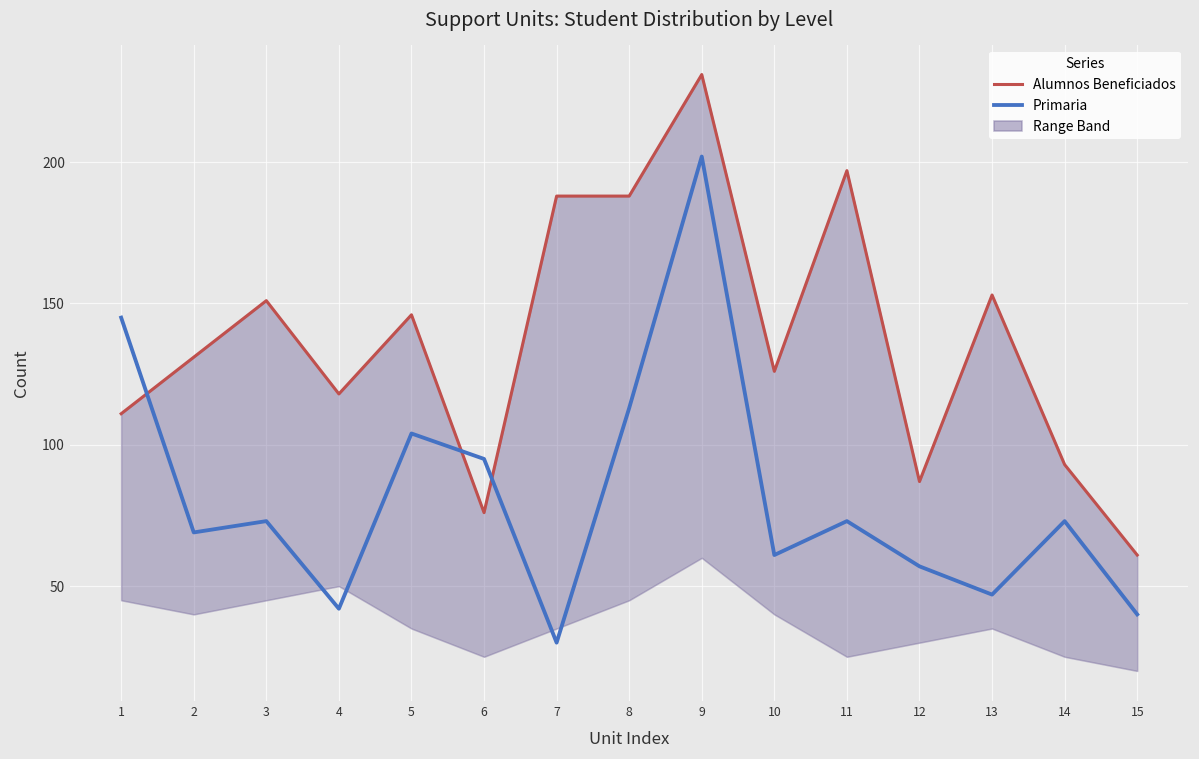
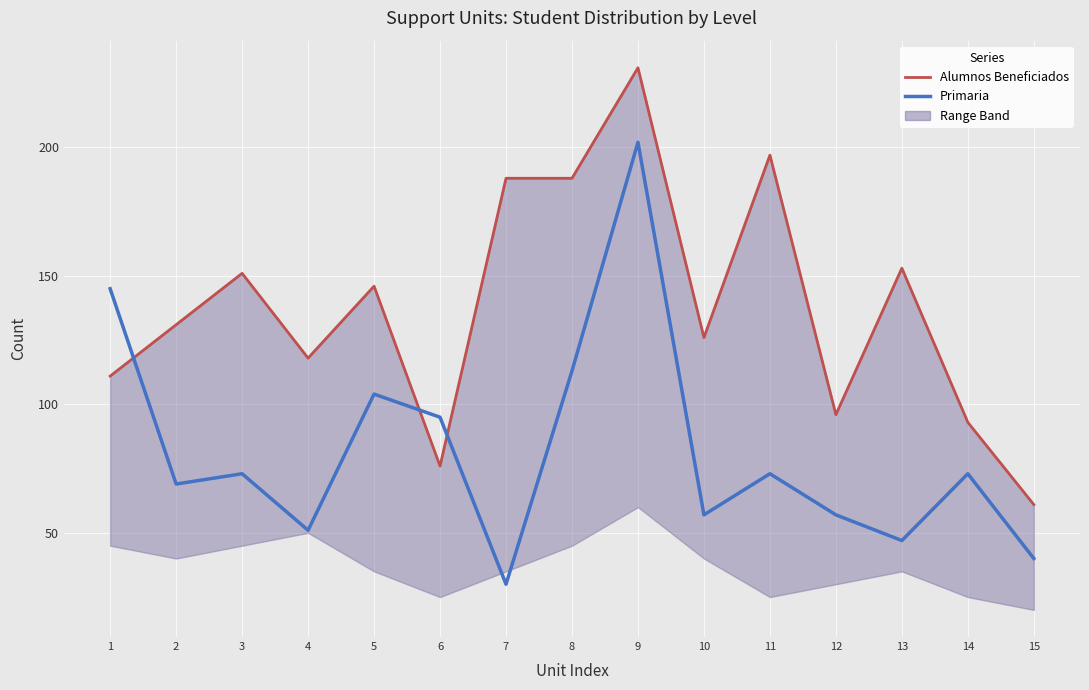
  {
    "Alumnos Beneficiados": {
      "1": 111,
      "2": 131,
      "3": 151,
      "4": 118,
      "5": 146,
      "6": 76,
      "7": 188,
      "8": 188,
      "9": 231,
      "10": 126,
      "11": 197,
-     "12": 87,
+     "12": 96,
      "13": 153,
      "14": 93,
      "15": 61
    },
    "Primaria": {
      "1": 145,
      "2": 69,
      "3": 73,
-     "4": 42,
+     "4": 51,
      "5": 104,
      "6": 95,
      "7": 30,
      "8": 113,
      "9": 202,
-     "10": 61,
+     "10": 57,
      "11": 73,
      "12": 57,
      "13": 47,
      "14": 73,
      "15": 40
    }
  }
